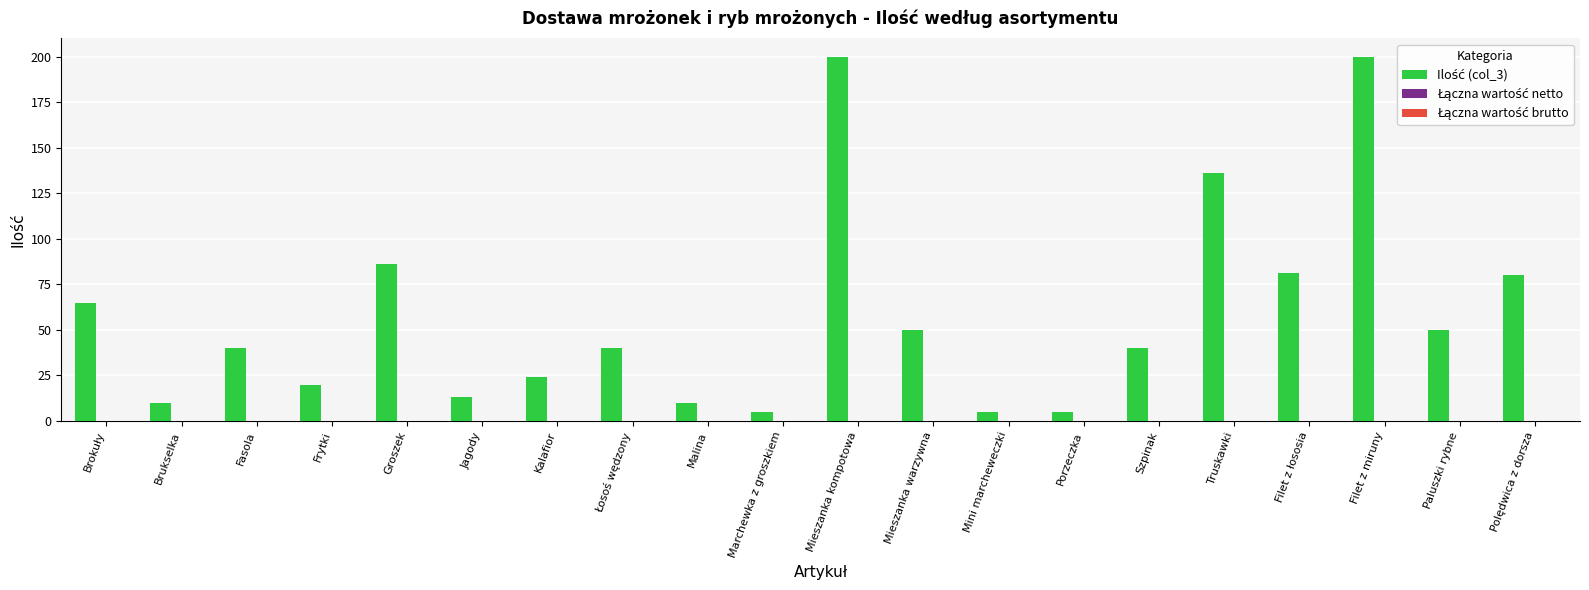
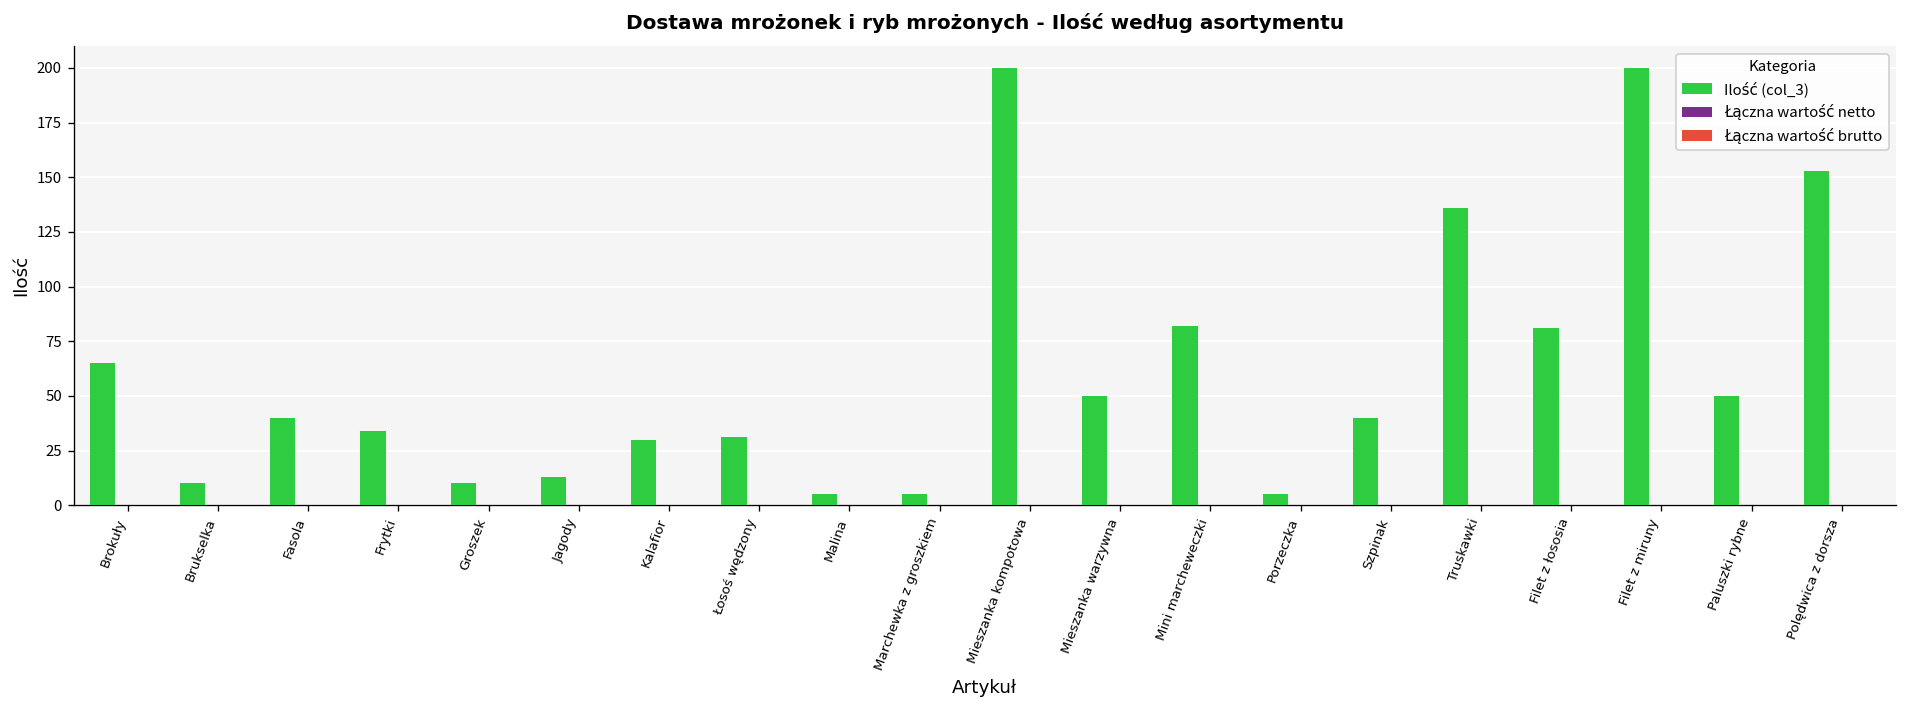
  {
    "Ilość (col_3)": {
      "Brokuły": 65,
      "Brukselka": 10,
      "Fasola": 40,
-     "Frytki": 20,
-     "Groszek": 86,
+     "Frytki": 34,
+     "Groszek": 10,
      "Jagody": 13,
-     "Kalafior": 24,
-     "Łosoś wędzony": 40,
-     "Malina": 10,
+     "Kalafior": 30,
+     "Łosoś wędzony": 31,
+     "Malina": 5,
      "Marchewka z groszkiem": 5,
      "Mieszanka kompotowa": 200,
      "Mieszanka warzywna": 50,
-     "Mini marcheweczki": 5,
+     "Mini marcheweczki": 82,
      "Porzeczka": 5,
      "Szpinak": 40,
      "Truskawki": 136,
      "Filet z łososia": 81,
      "Filet z miruny": 200,
      "Paluszki rybne": 50,
-     "Polędwica z dorsza": 80
+     "Polędwica z dorsza": 153
    },
    "Łączna wartość netto": {
      "Brokuły": 0,
      "Brukselka": 0,
      "Fasola": 0,
      "Frytki": 0,
      "Groszek": 0,
      "Jagody": 0,
      "Kalafior": 0,
      "Łosoś wędzony": 0,
      "Malina": 0,
      "Marchewka z groszkiem": 0,
      "Mieszanka kompotowa": 0,
      "Mieszanka warzywna": 0,
      "Mini marcheweczki": 0,
      "Porzeczka": 0,
      "Szpinak": 0,
      "Truskawki": 0,
      "Filet z łososia": 0,
      "Filet z miruny": 0,
      "Paluszki rybne": 0,
      "Polędwica z dorsza": 0
    },
    "Łączna wartość brutto": {
      "Brokuły": 0,
      "Brukselka": 0,
      "Fasola": 0,
      "Frytki": 0,
      "Groszek": 0,
      "Jagody": 0,
      "Kalafior": 0,
      "Łosoś wędzony": 0,
      "Malina": 0,
      "Marchewka z groszkiem": 0,
      "Mieszanka kompotowa": 0,
      "Mieszanka warzywna": 0,
      "Mini marcheweczki": 0,
      "Porzeczka": 0,
      "Szpinak": 0,
      "Truskawki": 0,
      "Filet z łososia": 0,
      "Filet z miruny": 0,
      "Paluszki rybne": 0,
      "Polędwica z dorsza": 0
    }
  }
